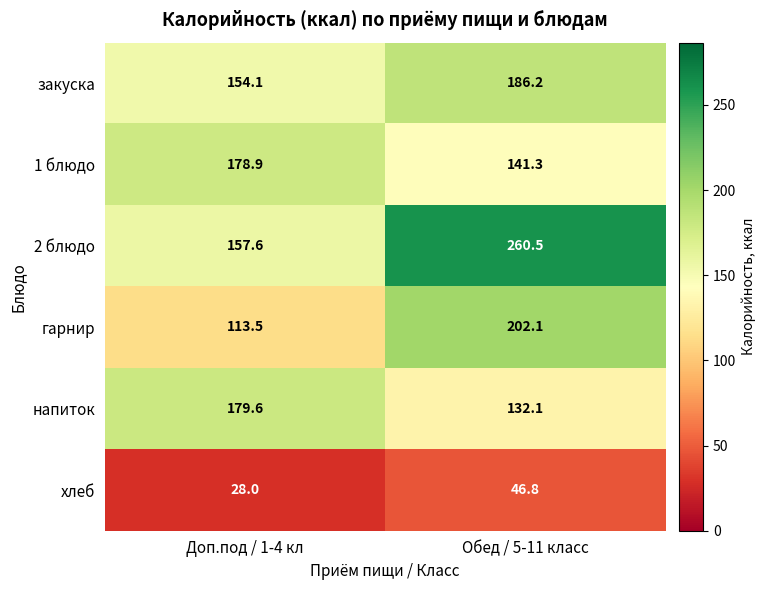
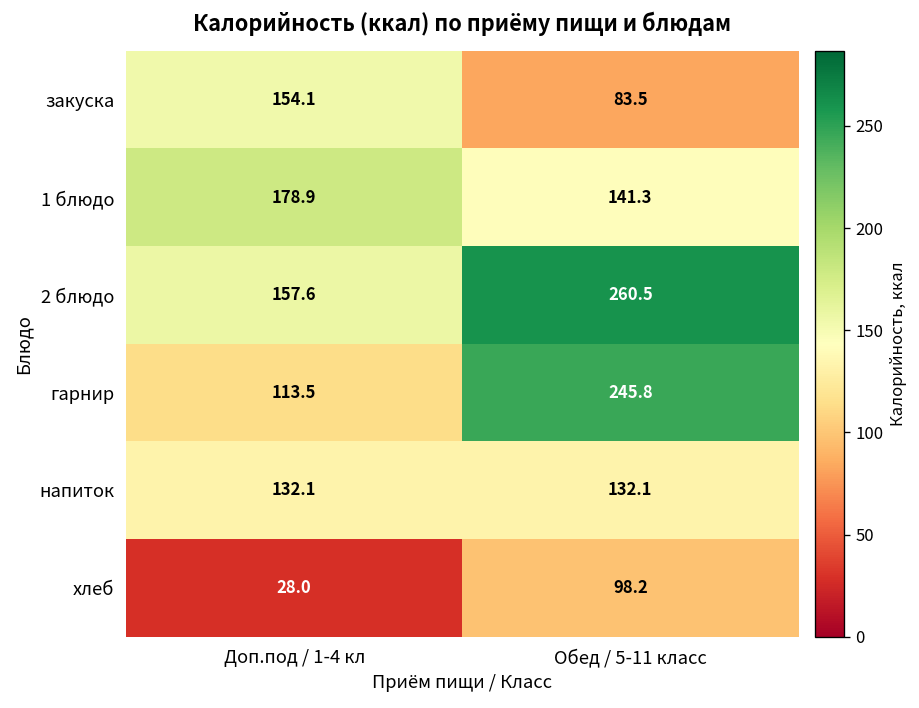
  {
    "закуска": {
      "Доп.под / 1-4 кл": 154.1,
-     "Обед / 5-11 класс": 186.2
+     "Обед / 5-11 класс": 83.5
    },
    "1 блюдо": {
      "Доп.под / 1-4 кл": 178.9,
      "Обед / 5-11 класс": 141.3
    },
    "2 блюдо": {
      "Доп.под / 1-4 кл": 157.6,
      "Обед / 5-11 класс": 260.5
    },
    "гарнир": {
      "Доп.под / 1-4 кл": 113.5,
-     "Обед / 5-11 класс": 202.1
+     "Обед / 5-11 класс": 245.8
    },
    "напиток": {
-     "Доп.под / 1-4 кл": 179.6,
+     "Доп.под / 1-4 кл": 132.1,
      "Обед / 5-11 класс": 132.1
    },
    "хлеб": {
      "Доп.под / 1-4 кл": 28.0,
-     "Обед / 5-11 класс": 46.8
+     "Обед / 5-11 класс": 98.2
    }
  }
